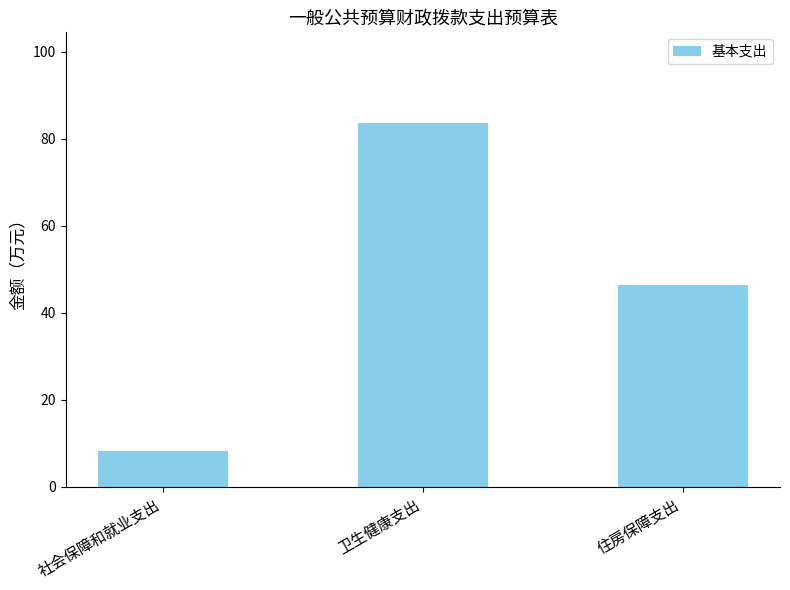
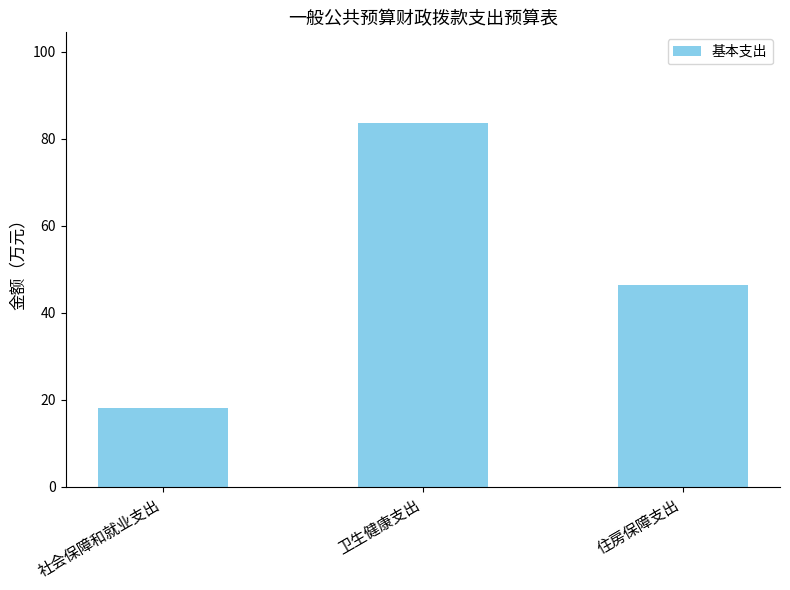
  {
-   "社会保障和就业支出": 8,
+   "社会保障和就业支出": 18,
    "卫生健康支出": 84,
    "住房保障支出": 47
  }
